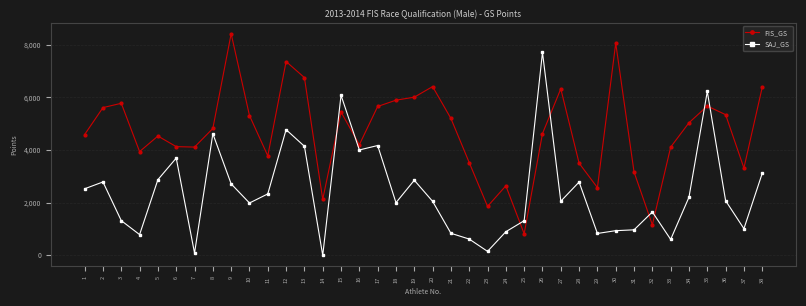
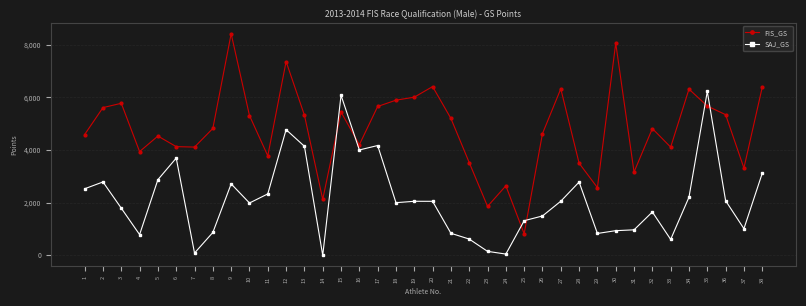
  {
    "FIS_GS": {
      "1": "4,600",
      "2": "5,600",
      "3": "5,800",
      "4": "3,900",
      "5": "4,500",
      "6": "4,100",
      "7": "4,100",
      "8": "4,800",
      "9": "8,400",
      "10": "5,300",
      "11": "3,800",
      "12": "7,400",
-     "13": "6,700",
+     "13": "5,300",
      "14": "2,100",
      "15": "5,400",
      "16": "4,200",
      "17": "5,700",
      "18": "5,900",
      "19": "6,000",
      "20": "6,400",
      "21": "5,200",
      "22": "3,500",
      "23": "1,900",
      "24": "2,600",
      "25": "800",
      "26": "4,600",
      "27": "6,300",
      "28": "3,500",
      "29": "2,600",
      "30": "8,100",
      "31": "3,200",
-     "32": "1,200",
+     "32": "4,800",
      "33": "4,100",
-     "34": "5,000",
+     "34": "6,300",
      "35": "5,700",
      "36": "5,300",
      "37": "3,300",
      "38": "6,400"
    },
    "SAJ_GS": {
      "1": "2,500",
      "2": "2,800",
-     "3": "1,300",
+     "3": "1,800",
      "4": "800",
      "5": "2,900",
      "6": "3,700",
      "7": "100",
-     "8": "4,600",
+     "8": "900",
      "9": "2,700",
      "10": "2,000",
      "11": "2,300",
      "12": "4,800",
      "13": "4,100",
      "14": "0",
      "15": "6,100",
      "16": "4,000",
      "17": "4,200",
      "18": "2,000",
-     "19": "2,900",
+     "19": "2,100",
      "20": "2,100",
      "21": "800",
      "22": "600",
      "23": "200",
-     "24": "900",
+     "24": "100",
      "25": "1,300",
-     "26": "7,700",
+     "26": "1,500",
      "27": "2,100",
      "28": "2,800",
      "29": "800",
      "30": "900",
      "31": "1,000",
      "32": "1,600",
      "33": "600",
      "34": "2,200",
      "35": "6,200",
      "36": "2,100",
      "37": "1,000",
      "38": "3,100"
    }
  }
